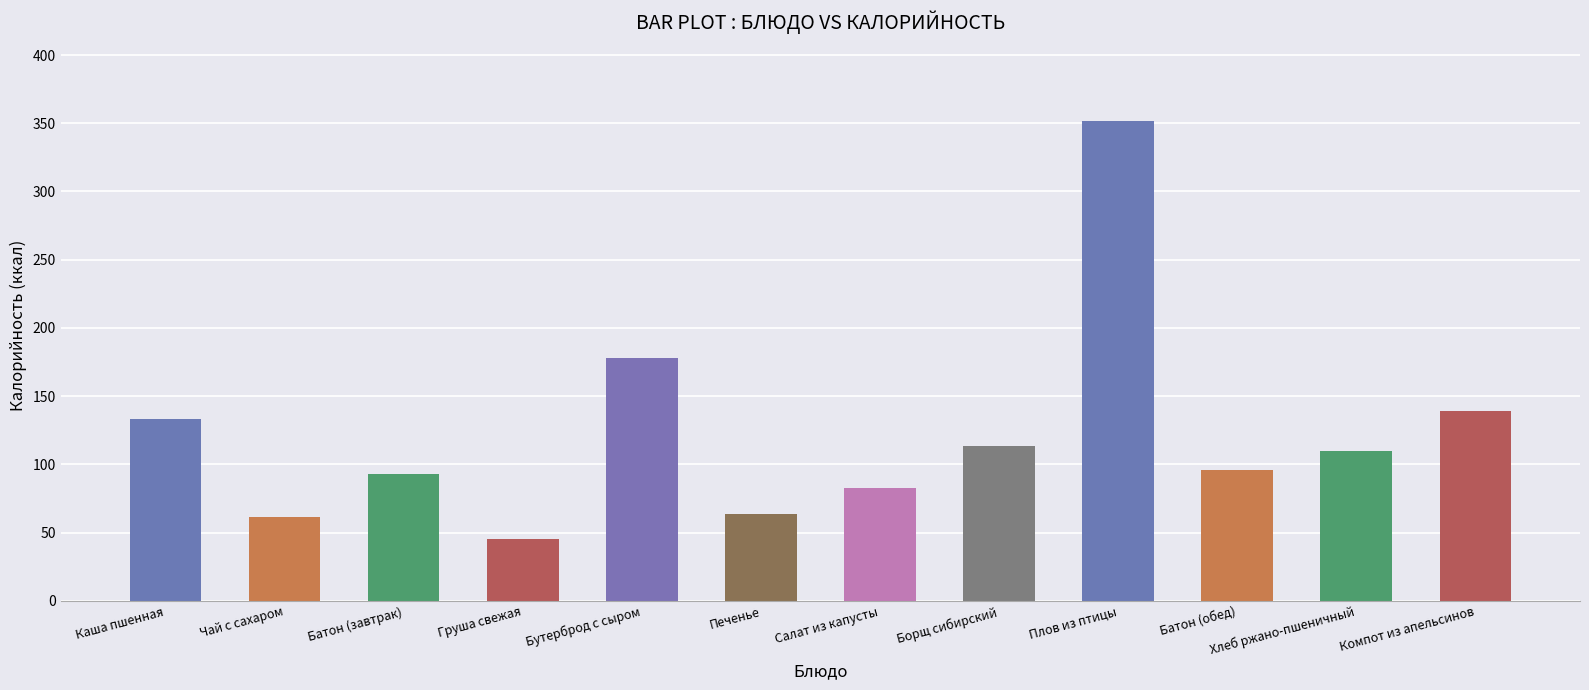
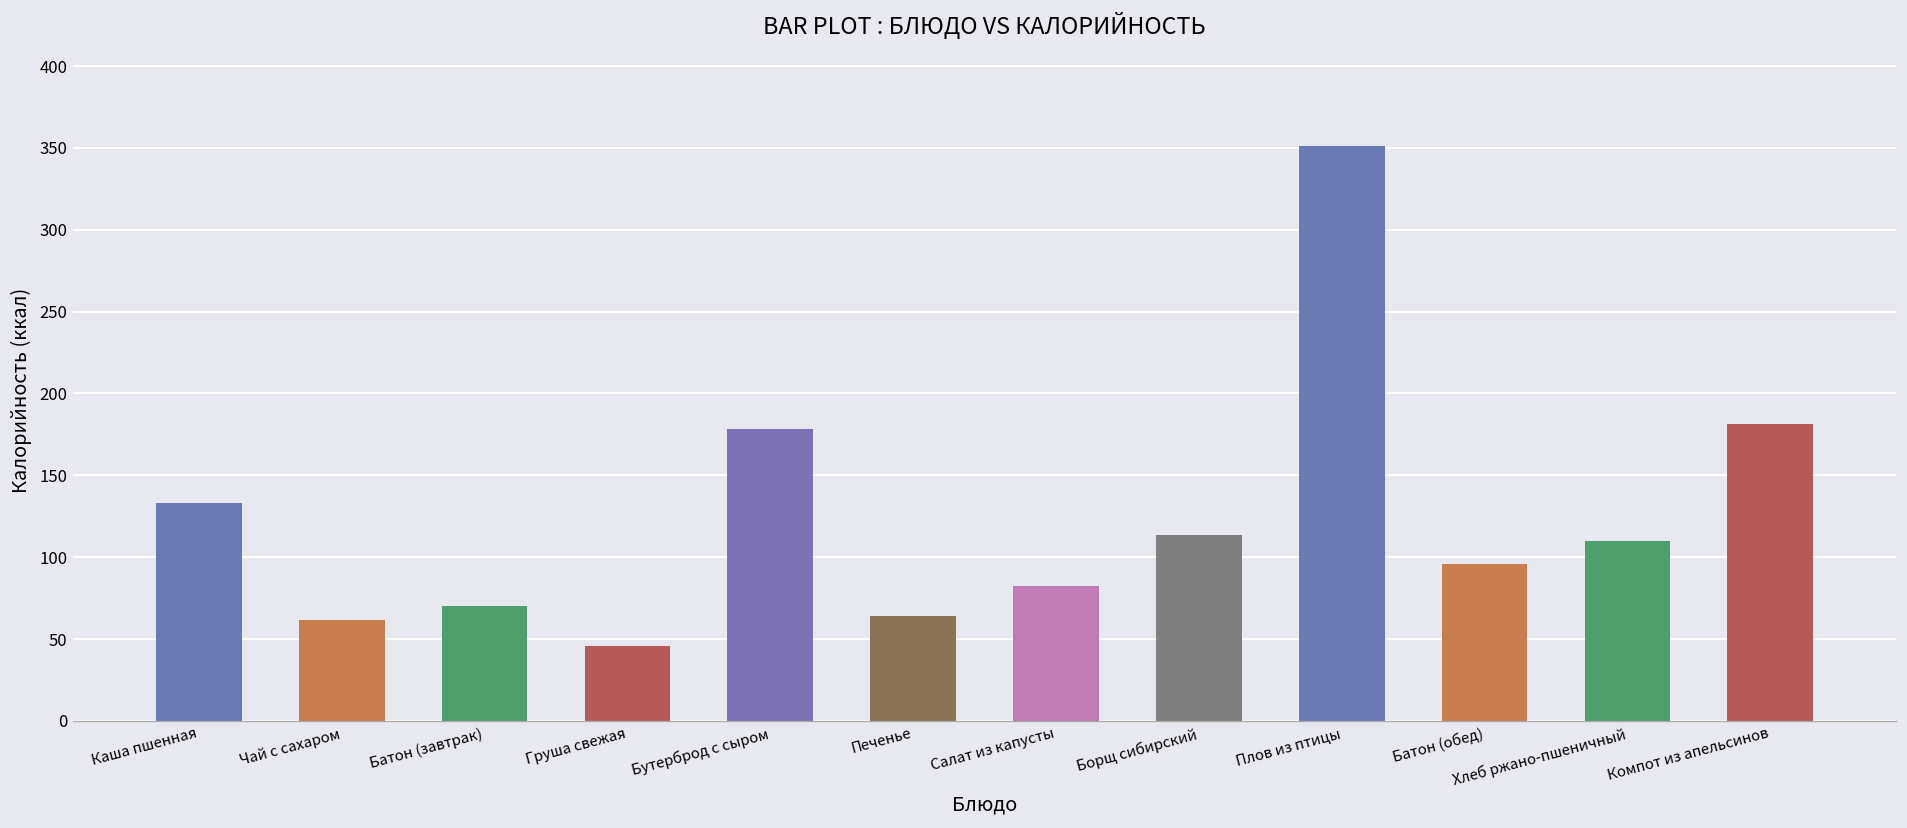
  {
    "Каша пшенная": 133,
    "Чай с сахаром": 62,
-   "Батон (завтрак)": 93,
+   "Батон (завтрак)": 70,
    "Груша свежая": 46,
    "Бутерброд с сыром": 178,
    "Печенье": 64,
    "Салат из капусты": 82,
    "Борщ сибирский": 114,
    "Плов из птицы": 351,
    "Батон (обед)": 96,
    "Хлеб ржано-пшеничный": 110,
-   "Компот из апельсинов": 139
+   "Компот из апельсинов": 181
  }
